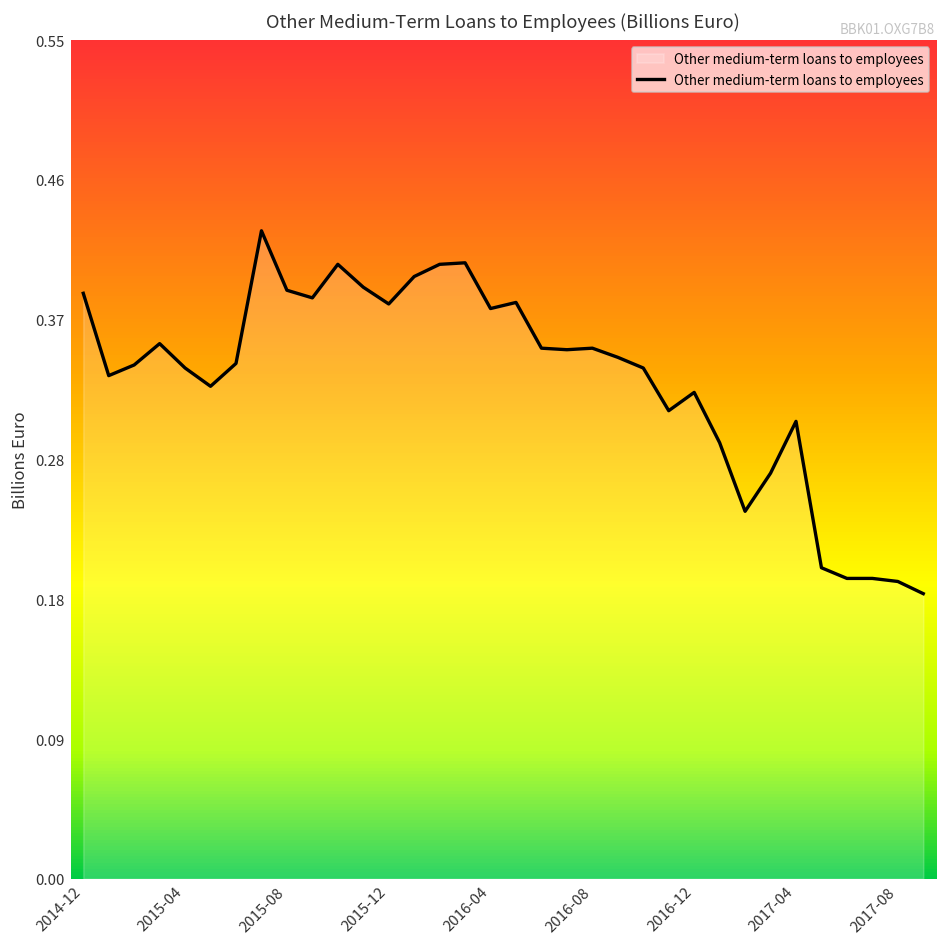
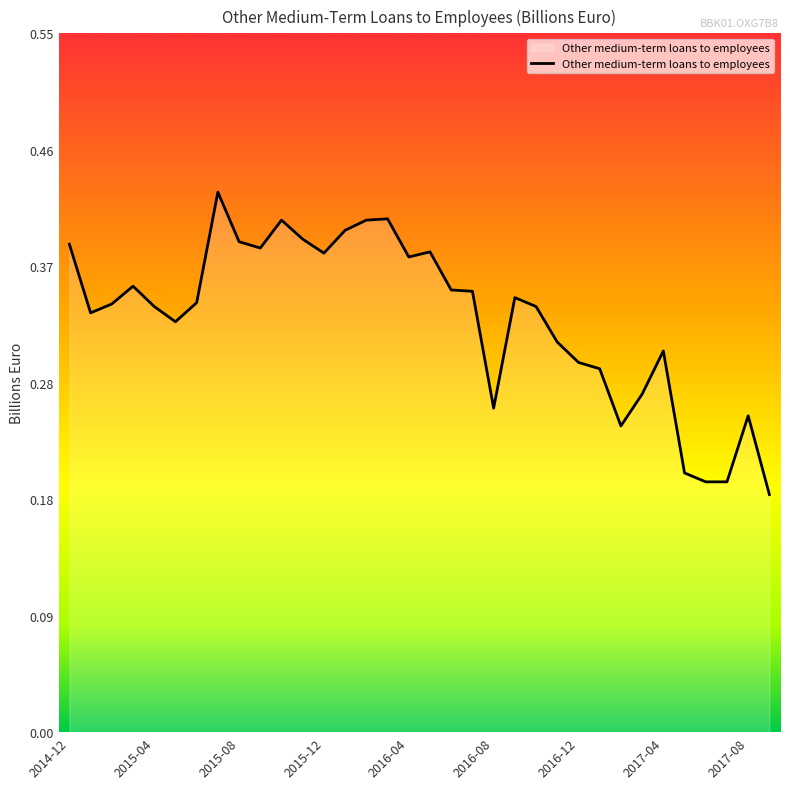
  {
    "2014-12": 0.384,
    "2015-04": 0.335,
    "2015-08": 0.386,
    "2015-12": 0.377,
    "2016-04": 0.374,
-   "2016-08": 0.348,
-   "2016-12": 0.319,
+   "2016-08": 0.255,
+   "2016-12": 0.291,
    "2017-04": 0.300,
-   "2017-08": 0.195
+   "2017-08": 0.249
  }
